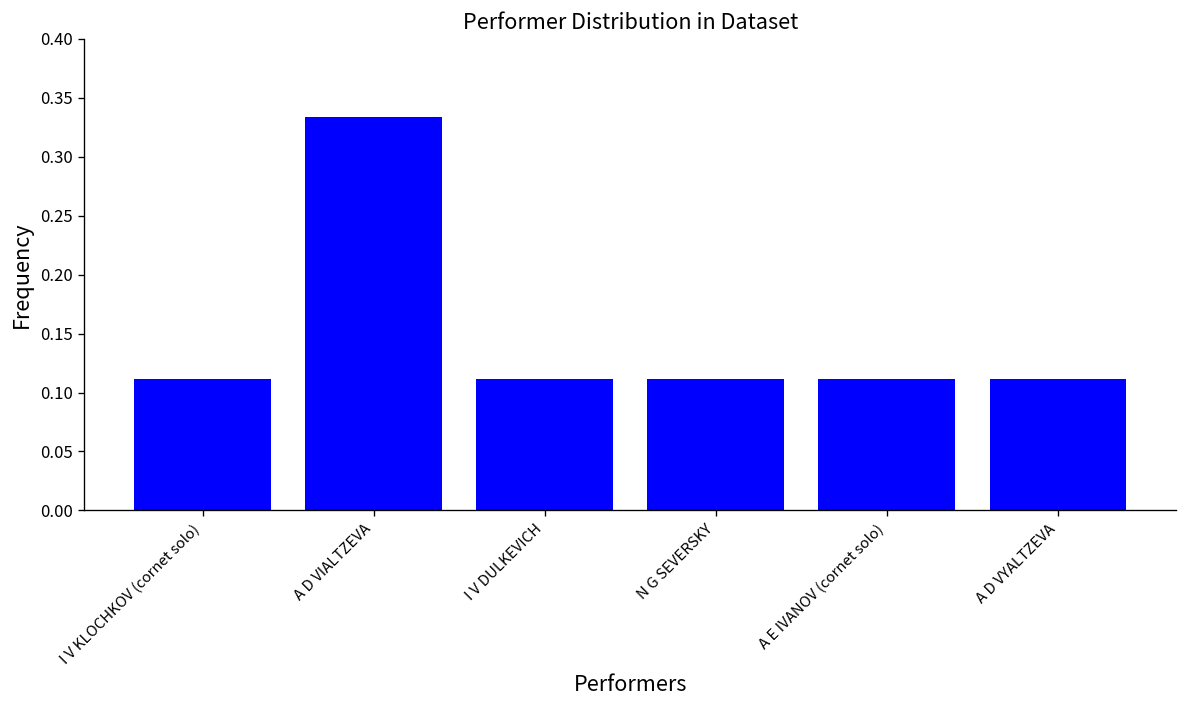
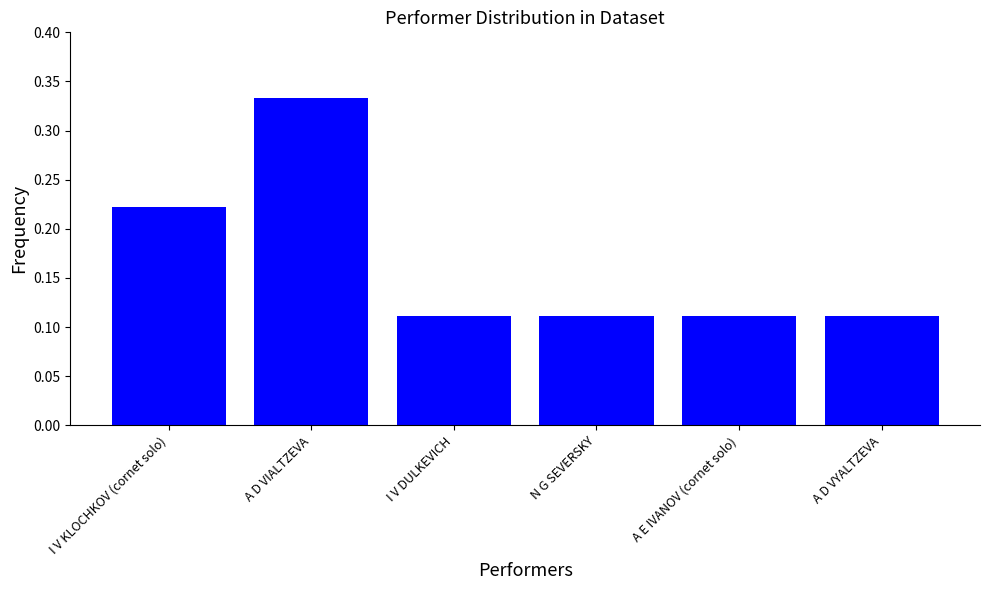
  {
-   "I V KLOCHKOV (cornet solo)": 0.11,
+   "I V KLOCHKOV (cornet solo)": 0.22,
    "A D VIALTZEVA": 0.33,
    "I V DULKEVICH": 0.11,
    "N G SEVERSKY": 0.11,
    "A E IVANOV (cornet solo)": 0.11,
    "A D VYALTZEVA": 0.11
  }
